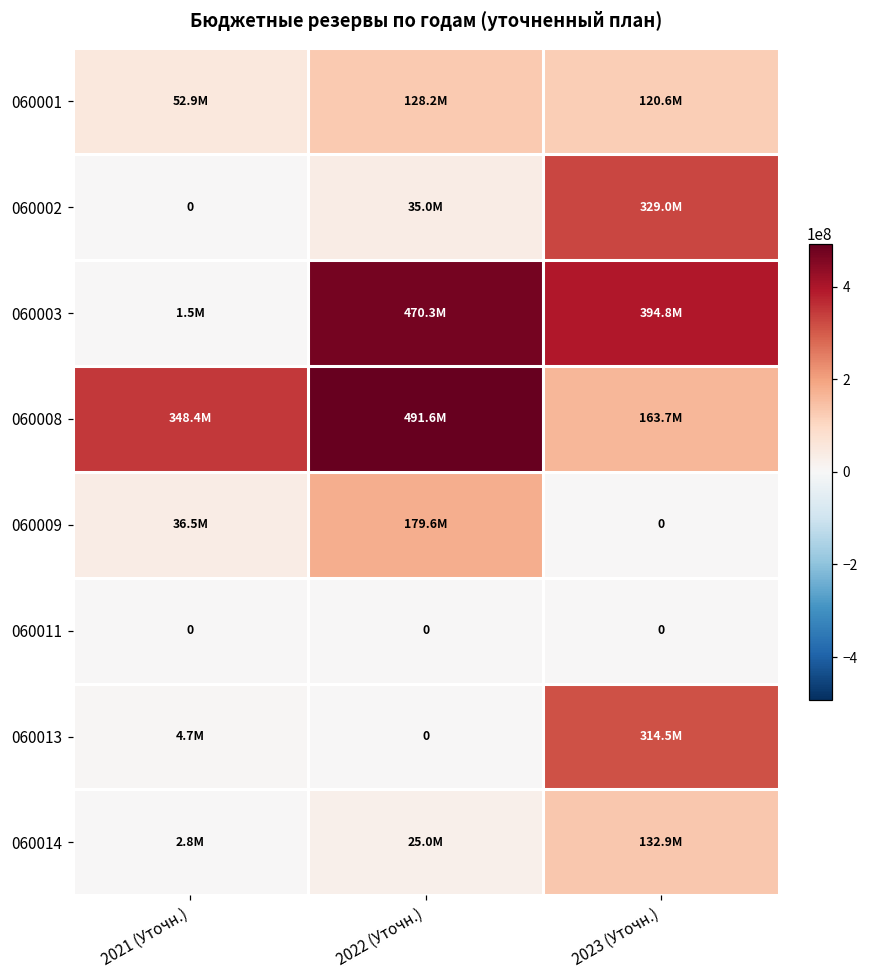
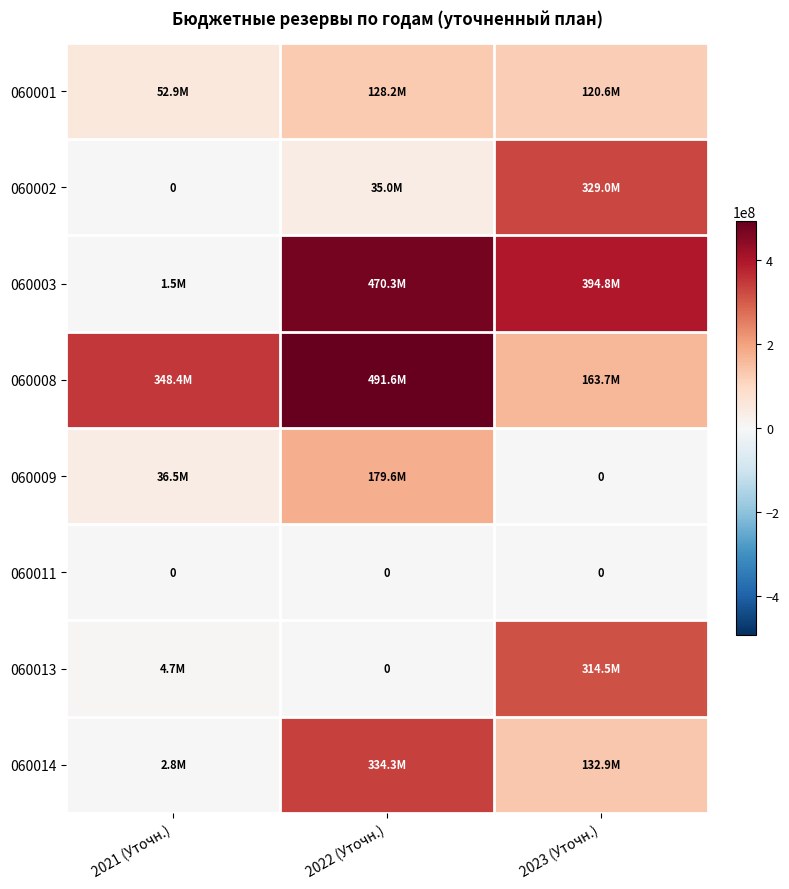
  {
    "060001": {
      "2021 (Уточн.)": "52.9M",
      "2022 (Уточн.)": "128.2M",
      "2023 (Уточн.)": "120.6M"
    },
    "060002": {
      "2021 (Уточн.)": "0",
      "2022 (Уточн.)": "35.0M",
      "2023 (Уточн.)": "329.0M"
    },
    "060003": {
      "2021 (Уточн.)": "1.5M",
      "2022 (Уточн.)": "470.3M",
      "2023 (Уточн.)": "394.8M"
    },
    "060008": {
      "2021 (Уточн.)": "348.4M",
      "2022 (Уточн.)": "491.6M",
      "2023 (Уточн.)": "163.7M"
    },
    "060009": {
      "2021 (Уточн.)": "36.5M",
      "2022 (Уточн.)": "179.6M",
      "2023 (Уточн.)": "0"
    },
    "060011": {
      "2021 (Уточн.)": "0",
      "2022 (Уточн.)": "0",
      "2023 (Уточн.)": "0"
    },
    "060013": {
      "2021 (Уточн.)": "4.7M",
      "2022 (Уточн.)": "0",
      "2023 (Уточн.)": "314.5M"
    },
    "060014": {
      "2021 (Уточн.)": "2.8M",
-     "2022 (Уточн.)": "25.0M",
+     "2022 (Уточн.)": "334.3M",
      "2023 (Уточн.)": "132.9M"
    }
  }
